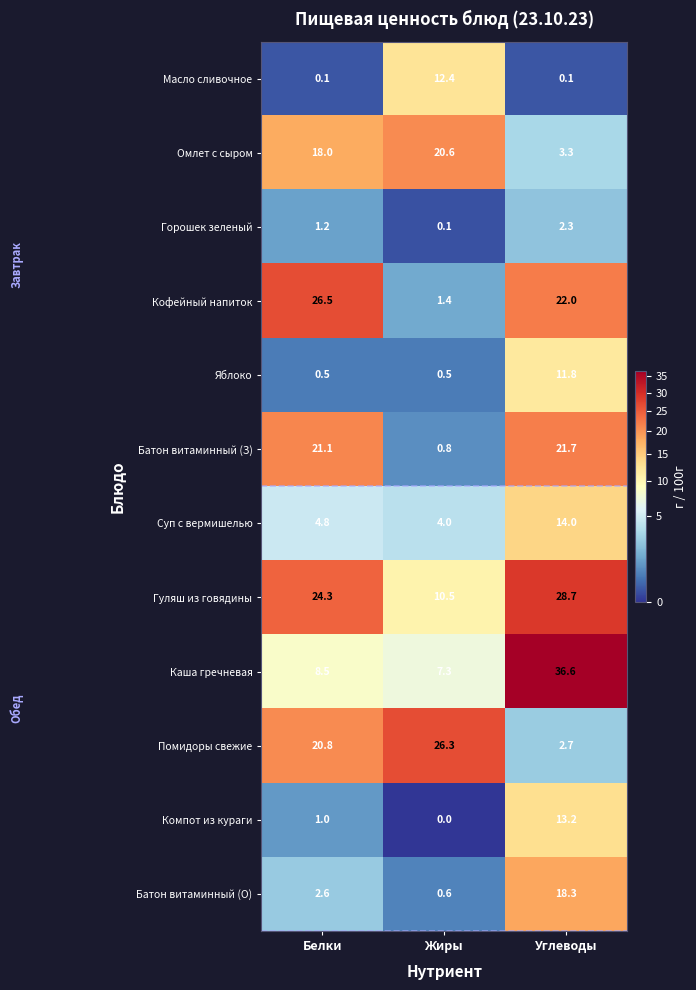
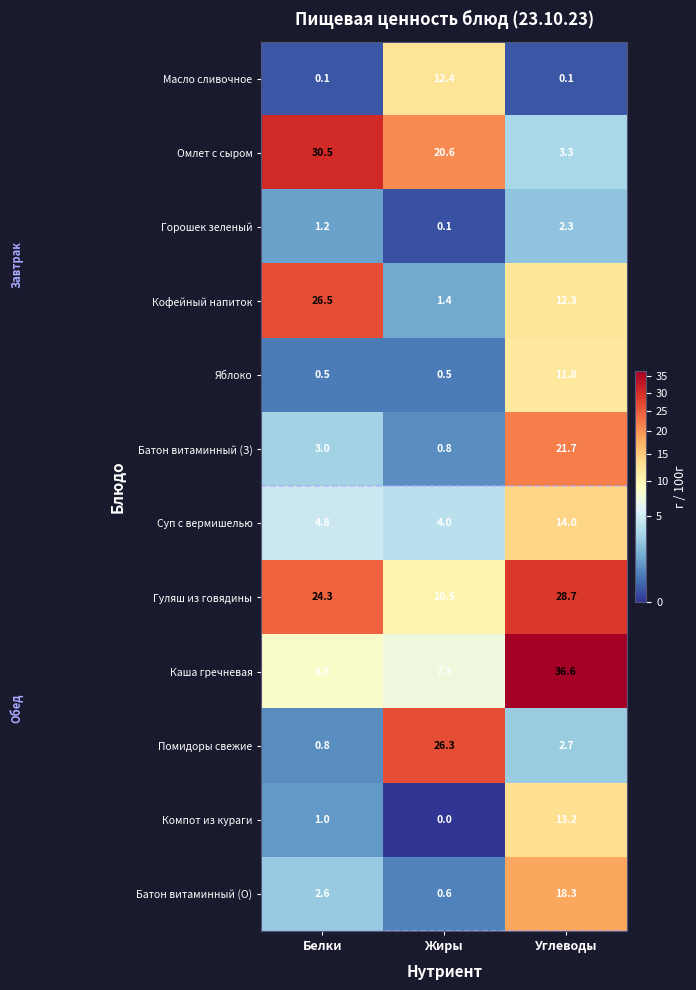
  {
    "Масло сливочное": {
      "Белки": 0.1,
      "Жиры": 12.4,
      "Углеводы": 0.1
    },
    "Омлет с сыром": {
-     "Белки": 18.0,
+     "Белки": 30.5,
      "Жиры": 20.6,
      "Углеводы": 3.3
    },
    "Горошек зеленый": {
      "Белки": 1.2,
      "Жиры": 0.1,
      "Углеводы": 2.3
    },
    "Кофейный напиток": {
      "Белки": 26.5,
      "Жиры": 1.4,
-     "Углеводы": 22.0
+     "Углеводы": 12.3
    },
    "Яблоко": {
      "Белки": 0.5,
      "Жиры": 0.5,
      "Углеводы": 11.8
    },
    "Батон витаминный (З)": {
-     "Белки": 21.1,
+     "Белки": 3.0,
      "Жиры": 0.8,
      "Углеводы": 21.7
    },
    "Суп с вермишелью": {
      "Белки": 4.8,
      "Жиры": 4.0,
      "Углеводы": 14.0
    },
    "Гуляш из говядины": {
      "Белки": 24.3,
      "Жиры": 10.5,
      "Углеводы": 28.7
    },
    "Каша гречневая": {
      "Белки": 8.5,
      "Углеводы": 36.6
    },
    "Помидоры свежие": {
-     "Белки": 20.8,
+     "Белки": 0.8,
      "Жиры": 26.3,
      "Углеводы": 2.7
    },
    "Компот из кураги": {
      "Белки": 1.0,
      "Жиры": 0.0,
      "Углеводы": 13.2
    },
    "Батон витаминный (О)": {
      "Белки": 2.6,
      "Жиры": 0.6,
      "Углеводы": 18.3
    }
  }
